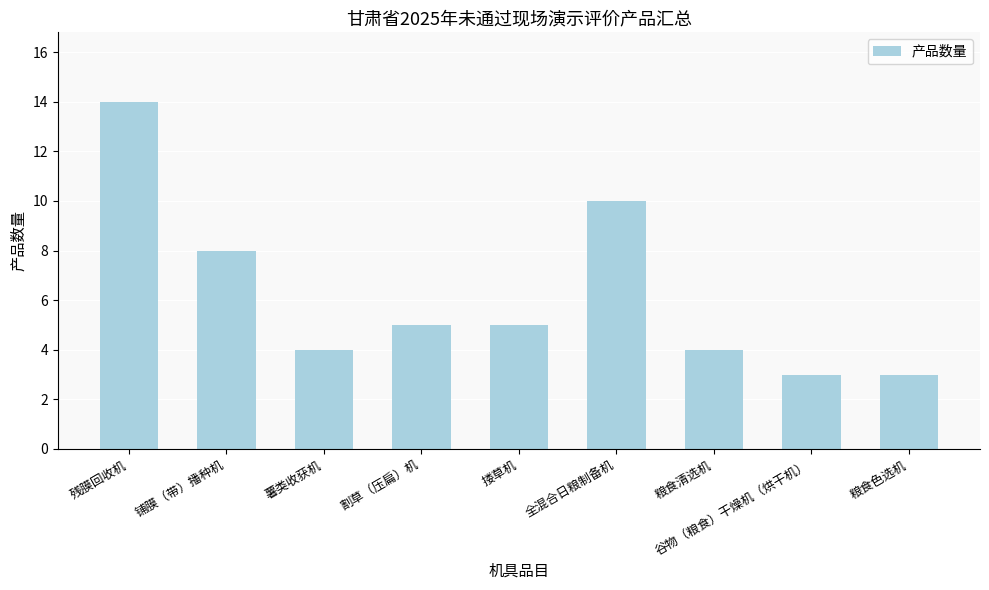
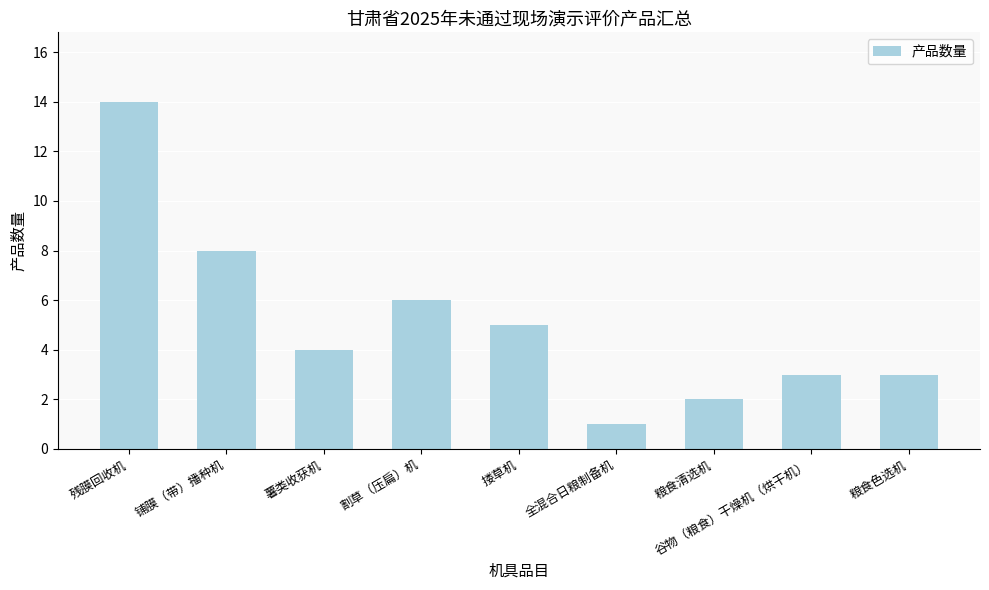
  {
    "残膜回收机": 14,
    "铺膜（带）播种机": 8,
    "薯类收获机": 4,
-   "割草（压扁）机": 5,
+   "割草（压扁）机": 6,
    "搂草机": 5,
-   "全混合日粮制备机": 10,
-   "粮食清选机": 4,
+   "全混合日粮制备机": 1,
+   "粮食清选机": 2,
    "谷物（粮食）干燥机（烘干机）": 3,
    "粮食色选机": 3
  }
